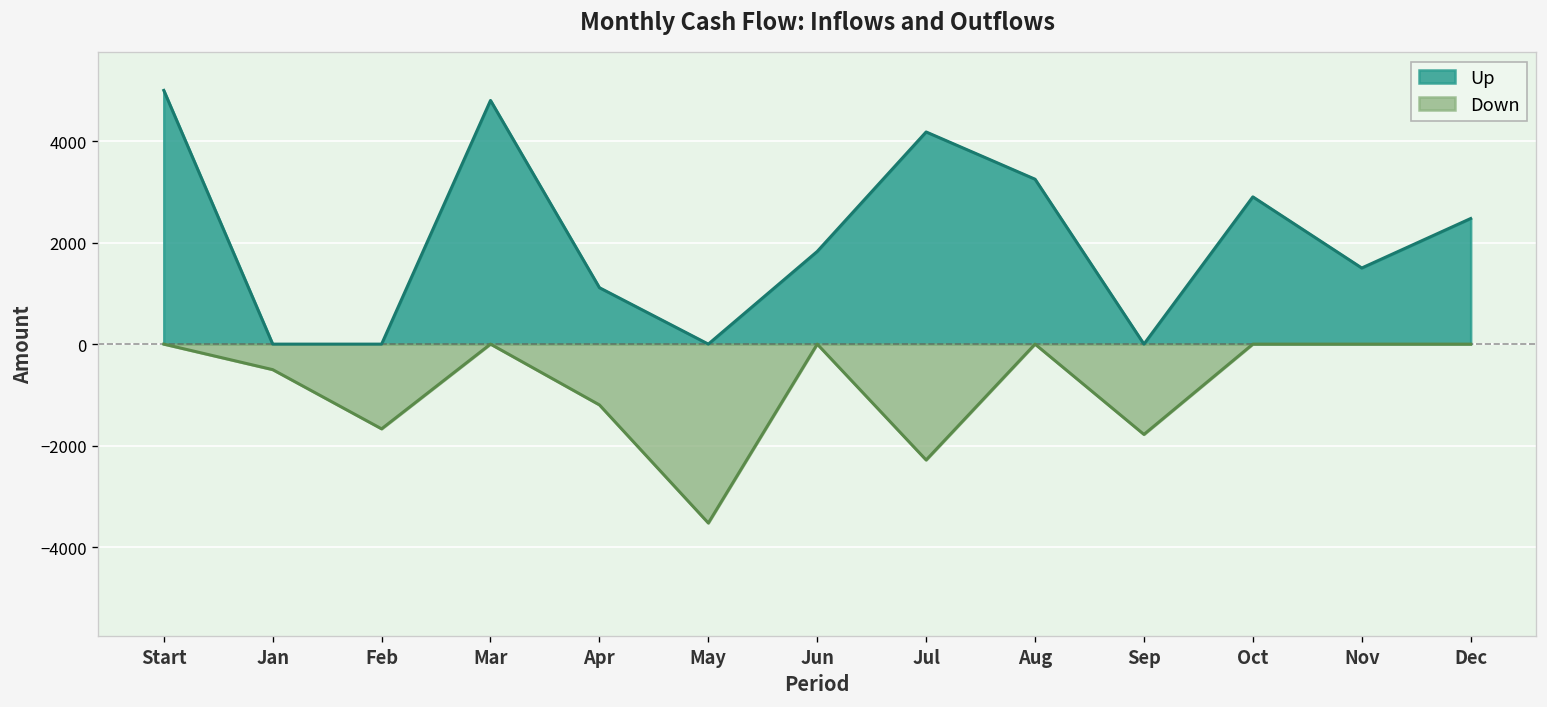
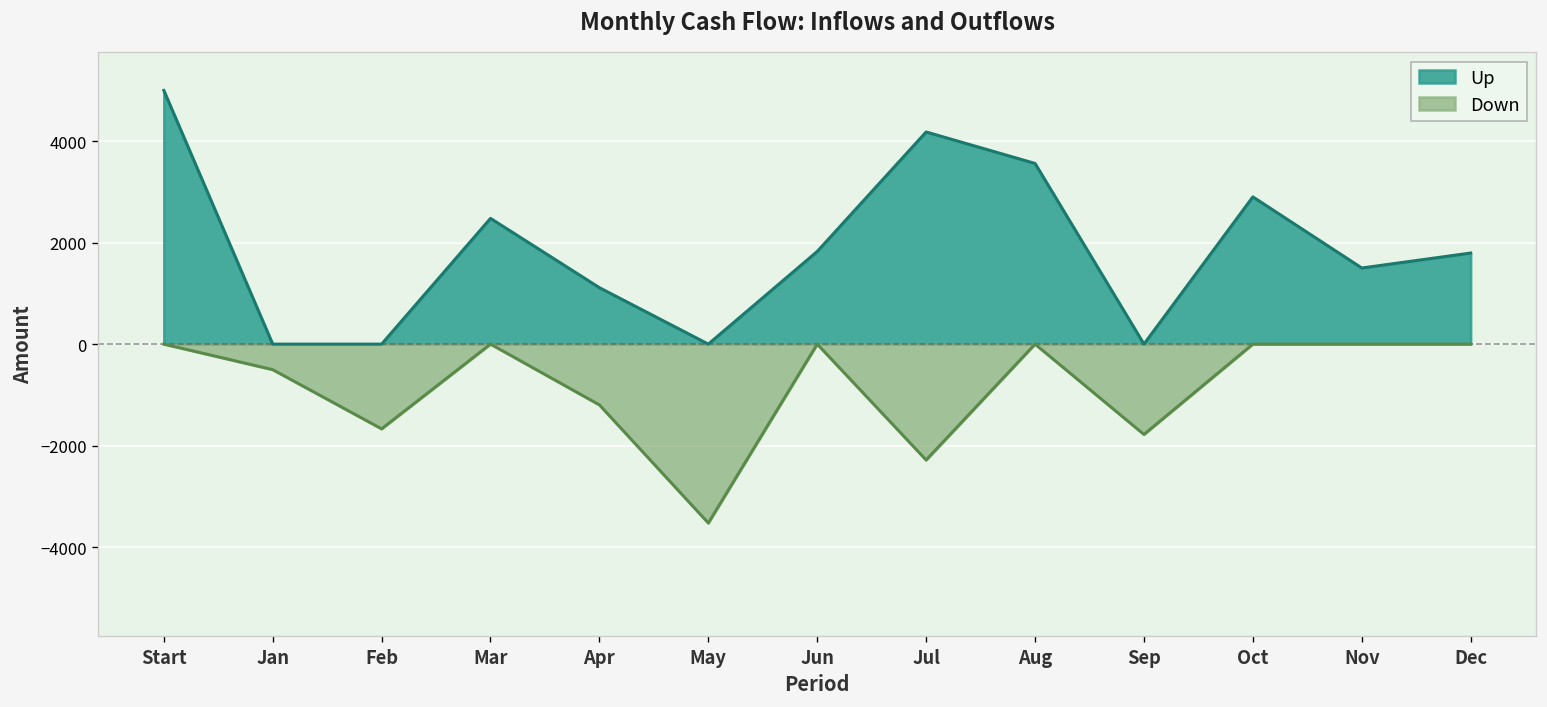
  {
    "Up": {
      "Start": 5000,
-     "Mar": 4800,
+     "Mar": 2500,
      "Apr": 1100,
      "Jun": 1800,
      "Jul": 4200,
-     "Aug": 3300,
+     "Aug": 3600,
      "Oct": 2900,
      "Nov": 1500,
-     "Dec": 2500
+     "Dec": 1800
    }
  }
